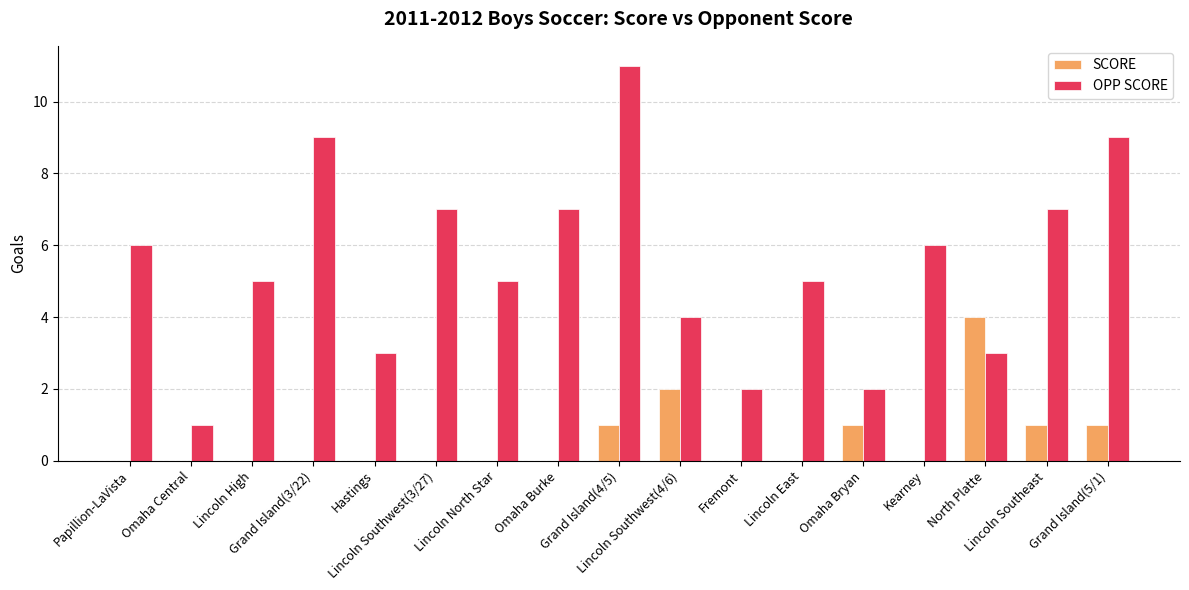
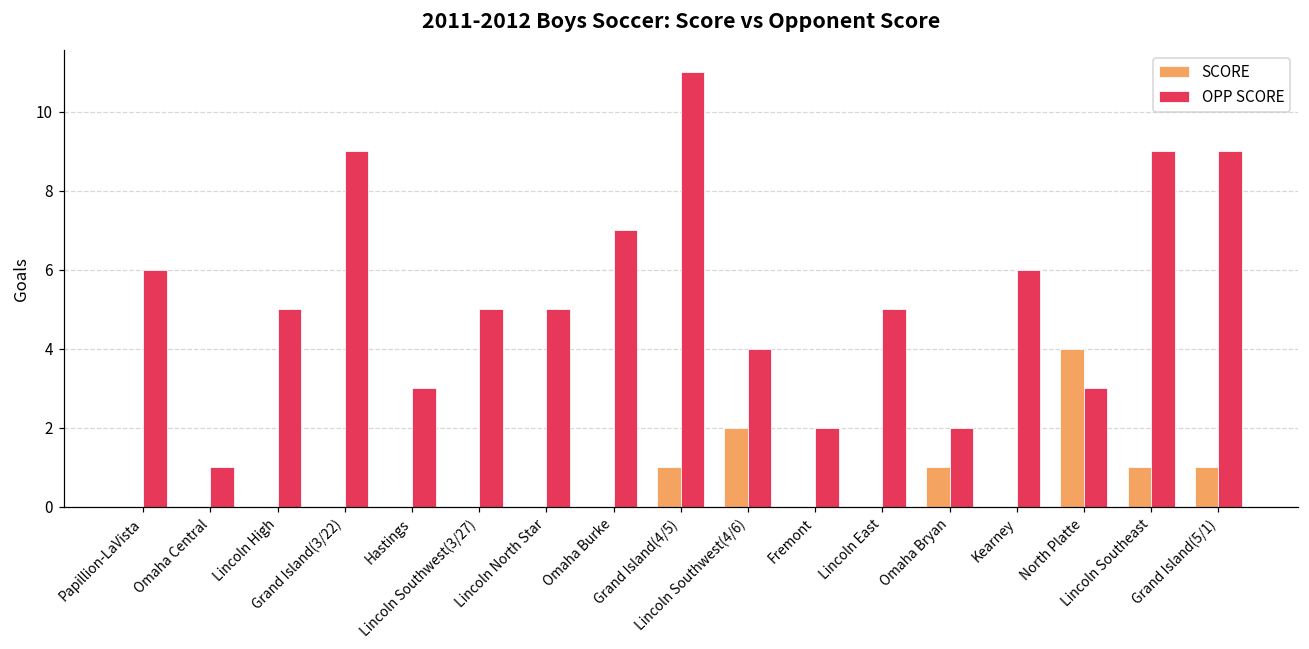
  {
    "SCORE": {
      "Papillion-LaVista": 0,
      "Omaha Central": 0,
      "Lincoln High": 0,
      "Grand Island(3/22)": 0,
      "Hastings": 0,
      "Lincoln Southwest(3/27)": 0,
      "Lincoln North Star": 0,
      "Omaha Burke": 0,
      "Grand Island(4/5)": 1,
      "Lincoln Southwest(4/6)": 2,
      "Fremont": 0,
      "Lincoln East": 0,
      "Omaha Bryan": 1,
      "Kearney": 0,
      "North Platte": 4,
      "Lincoln Southeast": 1,
      "Grand Island(5/1)": 1
    },
    "OPP SCORE": {
      "Papillion-LaVista": 6,
      "Omaha Central": 1,
      "Lincoln High": 5,
      "Grand Island(3/22)": 9,
      "Hastings": 3,
-     "Lincoln Southwest(3/27)": 7,
+     "Lincoln Southwest(3/27)": 5,
      "Lincoln North Star": 5,
      "Omaha Burke": 7,
      "Grand Island(4/5)": 11,
      "Lincoln Southwest(4/6)": 4,
      "Fremont": 2,
      "Lincoln East": 5,
      "Omaha Bryan": 2,
      "Kearney": 6,
      "North Platte": 3,
-     "Lincoln Southeast": 7,
+     "Lincoln Southeast": 9,
      "Grand Island(5/1)": 9
    }
  }
